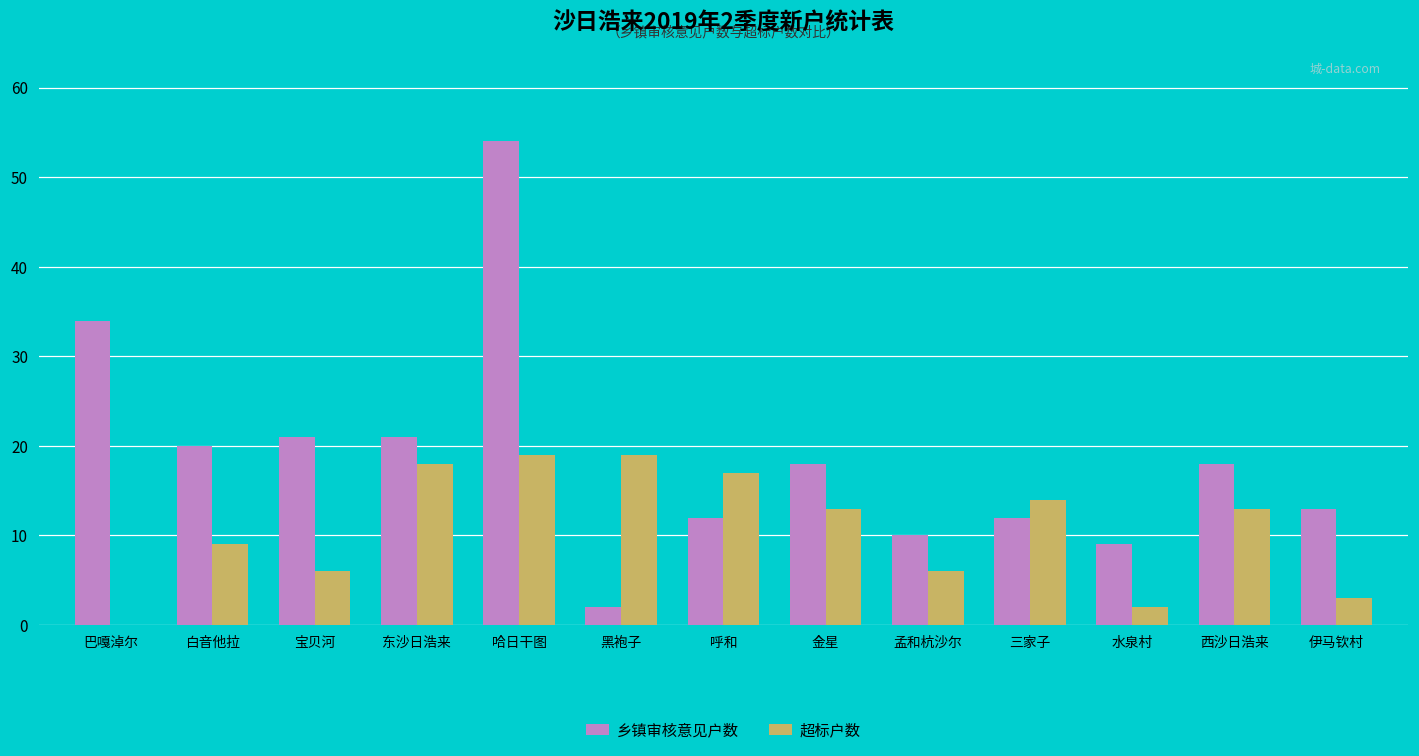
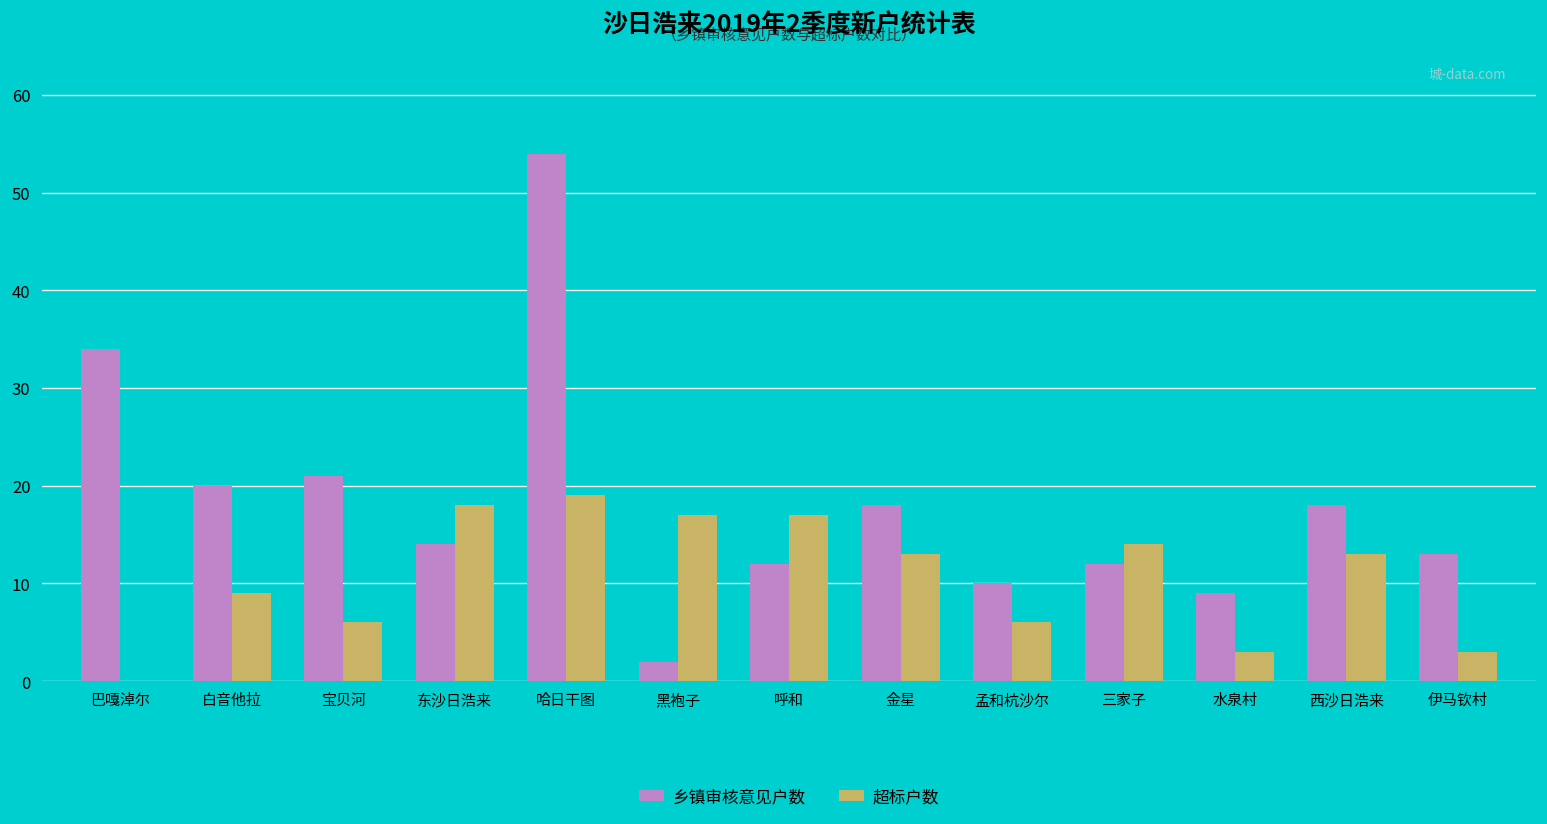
  {
    "乡镇审核意见户数": {
      "巴嘎淖尔": 34,
      "白音他拉": 20,
      "宝贝河": 21,
-     "东沙日浩来": 21,
+     "东沙日浩来": 14,
      "哈日干图": 54,
      "黑袍子": 2,
      "呼和": 12,
      "金星": 18,
      "孟和杭沙尔": 10,
      "三家子": 12,
      "水泉村": 9,
      "西沙日浩来": 18,
      "伊马钦村": 13
    },
    "超标户数": {
      "巴嘎淖尔": 0,
      "白音他拉": 9,
      "宝贝河": 6,
      "东沙日浩来": 18,
      "哈日干图": 19,
-     "黑袍子": 19,
+     "黑袍子": 17,
      "呼和": 17,
      "金星": 13,
      "孟和杭沙尔": 6,
      "三家子": 14,
-     "水泉村": 2,
+     "水泉村": 3,
      "西沙日浩来": 13,
      "伊马钦村": 3
    }
  }
